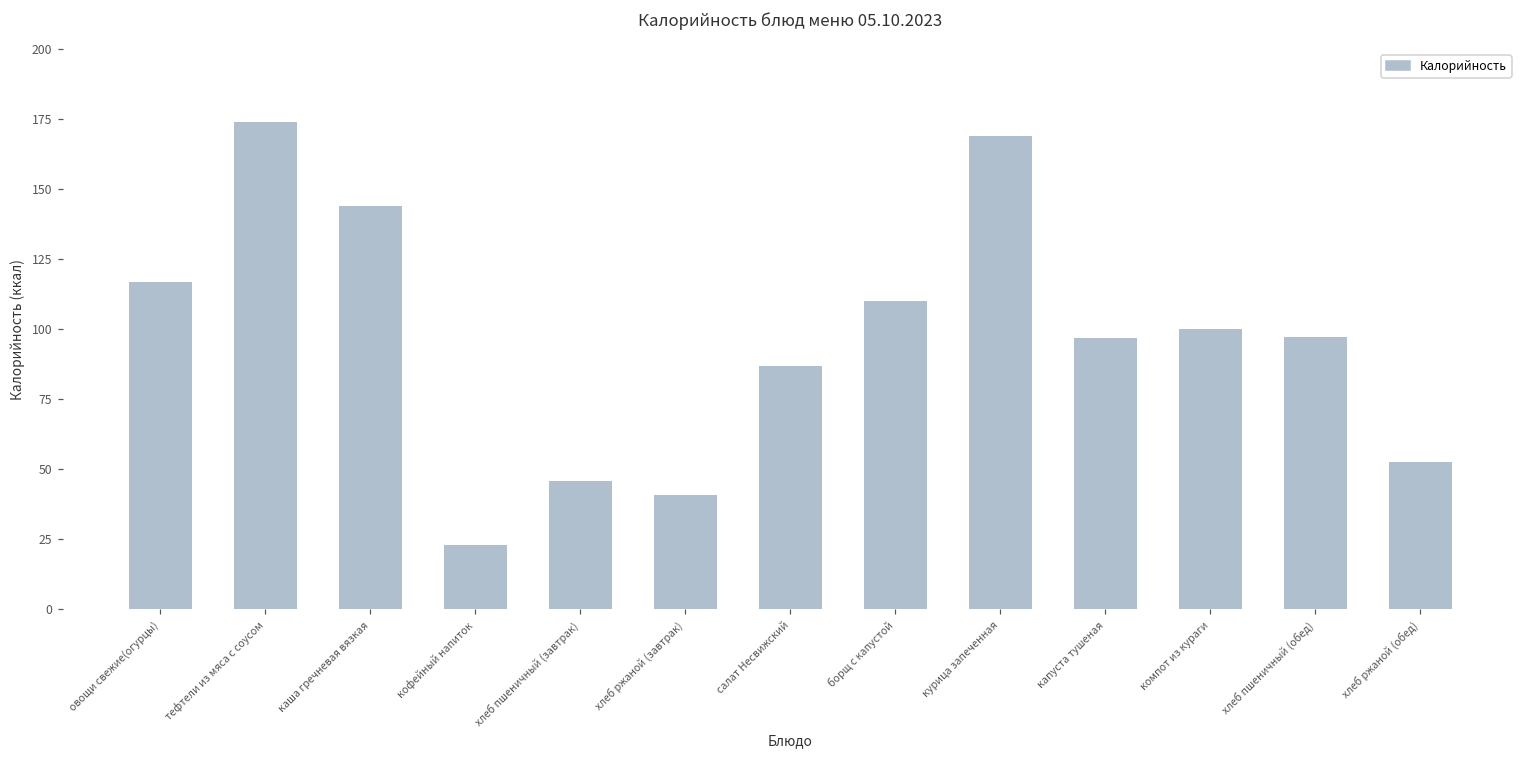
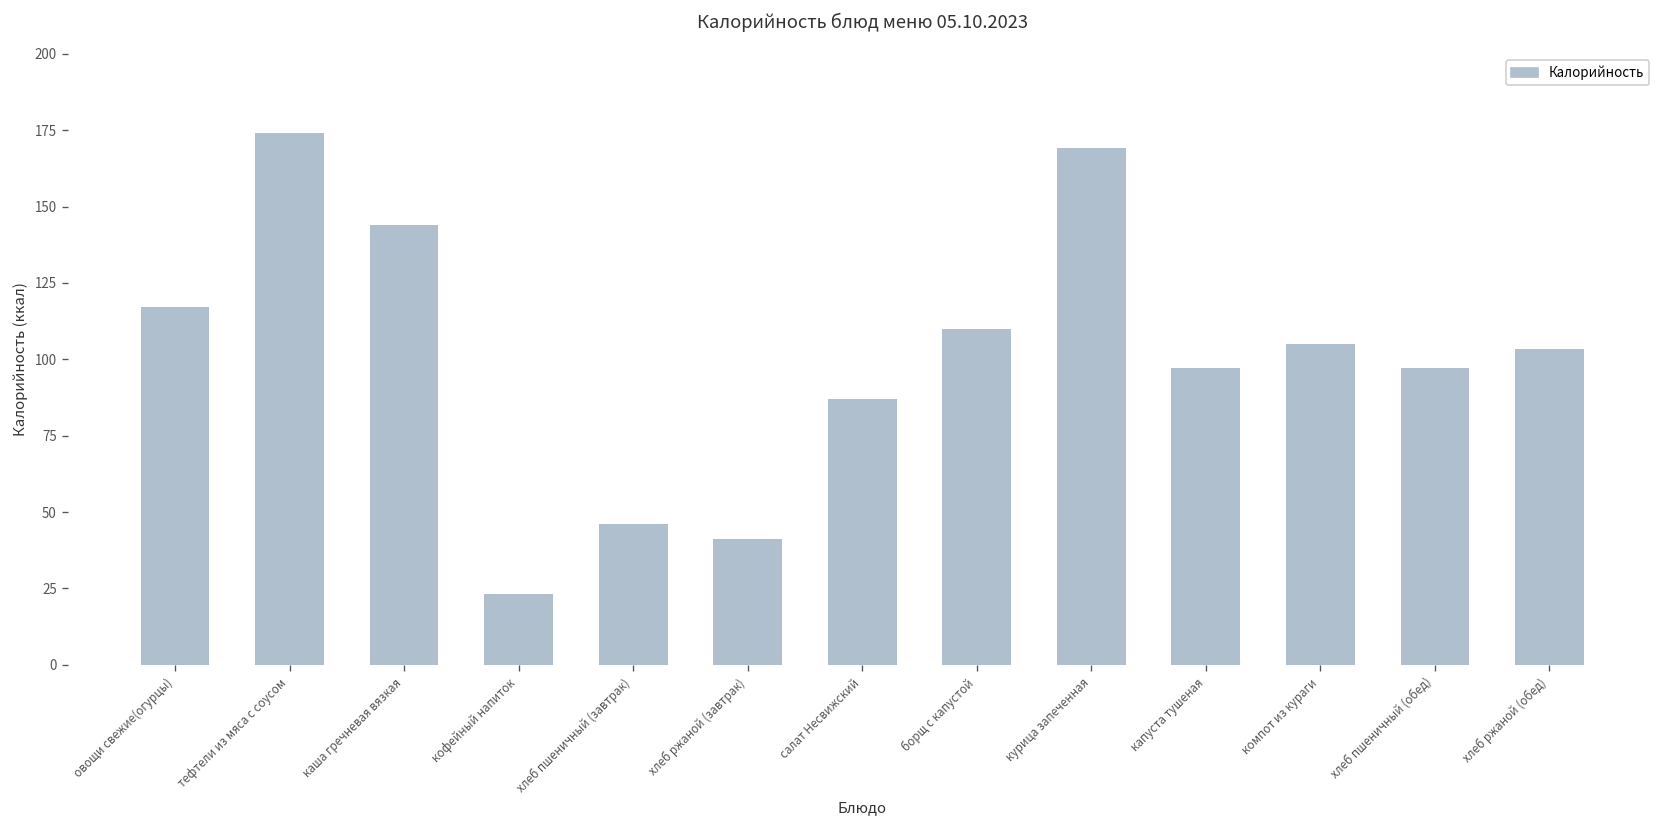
  {
    "овощи свежие(огурцы)": 117,
    "тефтели из мяса с соусом": 174,
    "каша гречневая вязкая": 144,
    "кофейный напиток": 23,
    "хлеб пшеничный (завтрак)": 46,
    "хлеб ржаной (завтрак)": 41,
    "салат Несвижский": 87,
    "борщ с капустой": 110,
    "курица запеченная": 169,
    "капуста тушеная": 97,
-   "компот из кураги": 100,
+   "компот из кураги": 105,
    "хлеб пшеничный (обед)": 97,
-   "хлеб ржаной (обед)": 53
+   "хлеб ржаной (обед)": 103
  }
